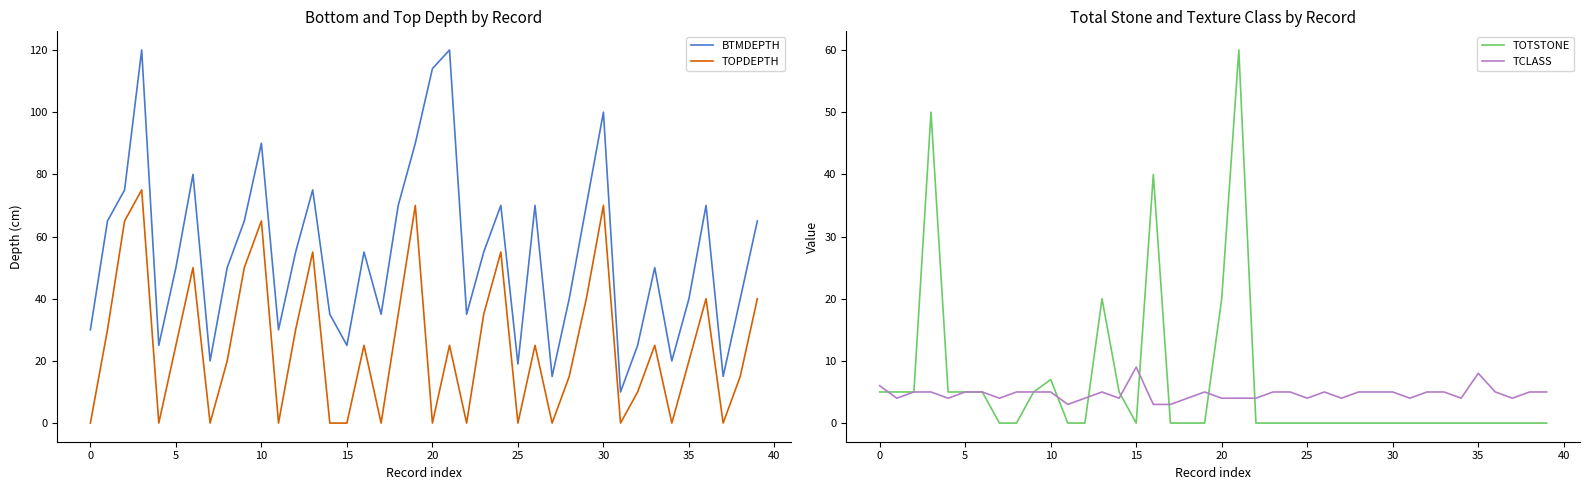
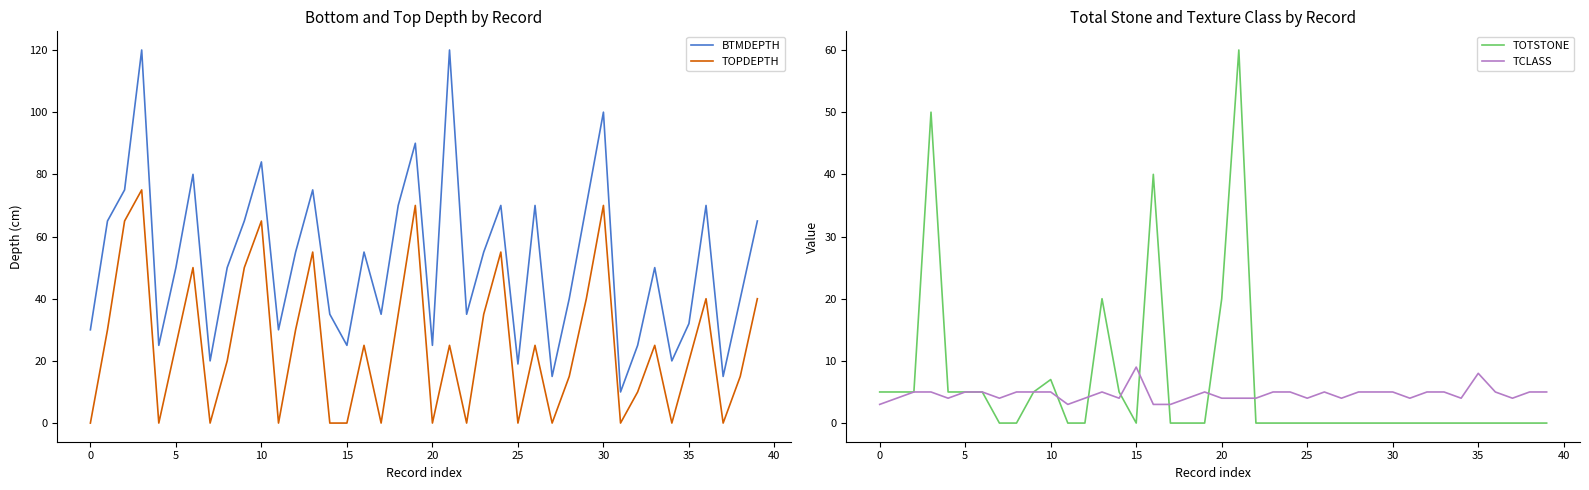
  {
    "Bottom and Top Depth by Record": {
      "BTMDEPTH": {
        "0": 30,
        "5": 50,
-       "10": 90,
+       "10": 84,
        "15": 25,
-       "20": 114,
+       "20": 25,
        "25": 19,
        "30": 100,
-       "35": 40
+       "35": 32
      },
      "TOPDEPTH": {
        "0": 0,
        "5": 25,
        "10": 65,
        "15": 0,
        "20": 0,
        "25": 0,
        "30": 70,
        "35": 20
      }
    },
    "Total Stone and Texture Class by Record": {
      "TOTSTONE": {
        "0": 5,
        "10": 7,
        "15": 0,
        "20": 20,
        "25": 0,
        "30": 0,
        "35": 0
      },
      "TCLASS": {
-       "0": 6,
+       "0": 3,
        "10": 5,
        "15": 9,
        "20": 4,
        "25": 4,
        "30": 5,
        "35": 8
      }
    }
  }
